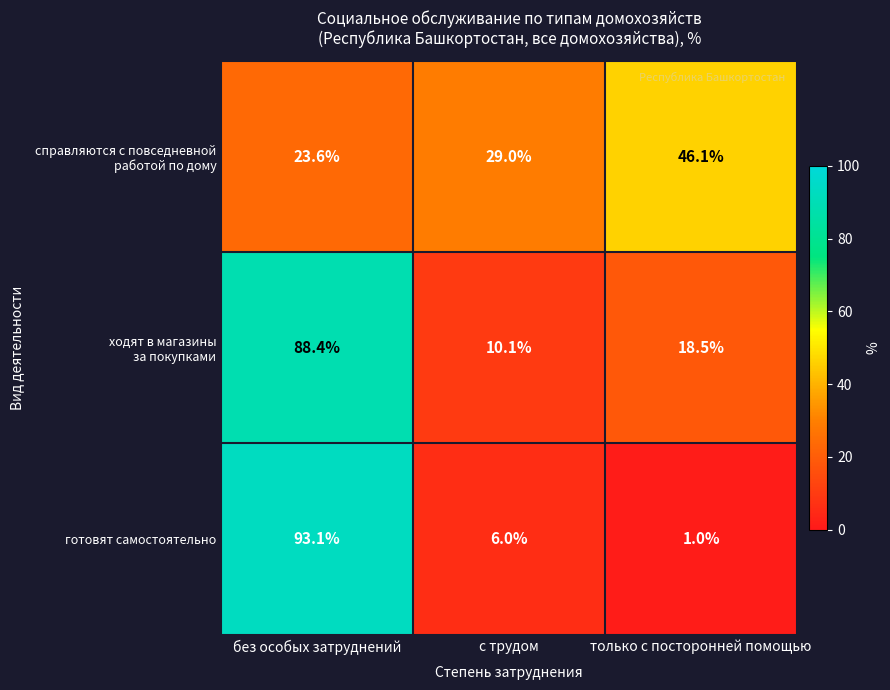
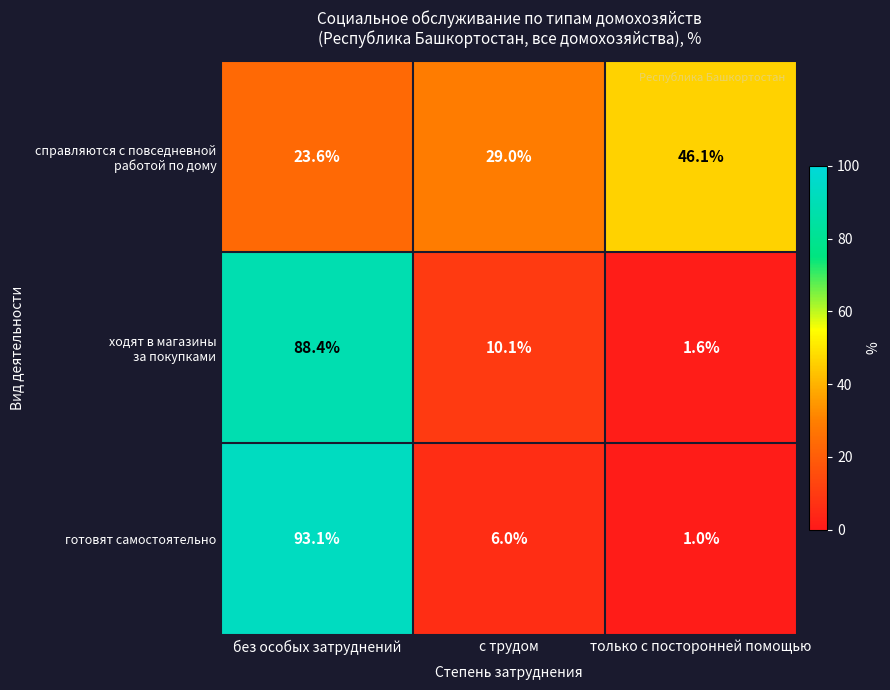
  {
    "справляются с повседневной работой по дому": {
      "без особых затруднений": "23.6%",
      "с трудом": "29.0%"
    },
    "ходят в магазины за покупками": {
      "без особых затруднений": "88.4%",
      "с трудом": "10.1%",
-     "только с посторонней помощью": "18.5%"
+     "только с посторонней помощью": "1.6%"
    },
    "готовят самостоятельно": {
      "без особых затруднений": "93.1%",
      "с трудом": "6.0%",
      "только с посторонней помощью": "1.0%"
    }
  }
